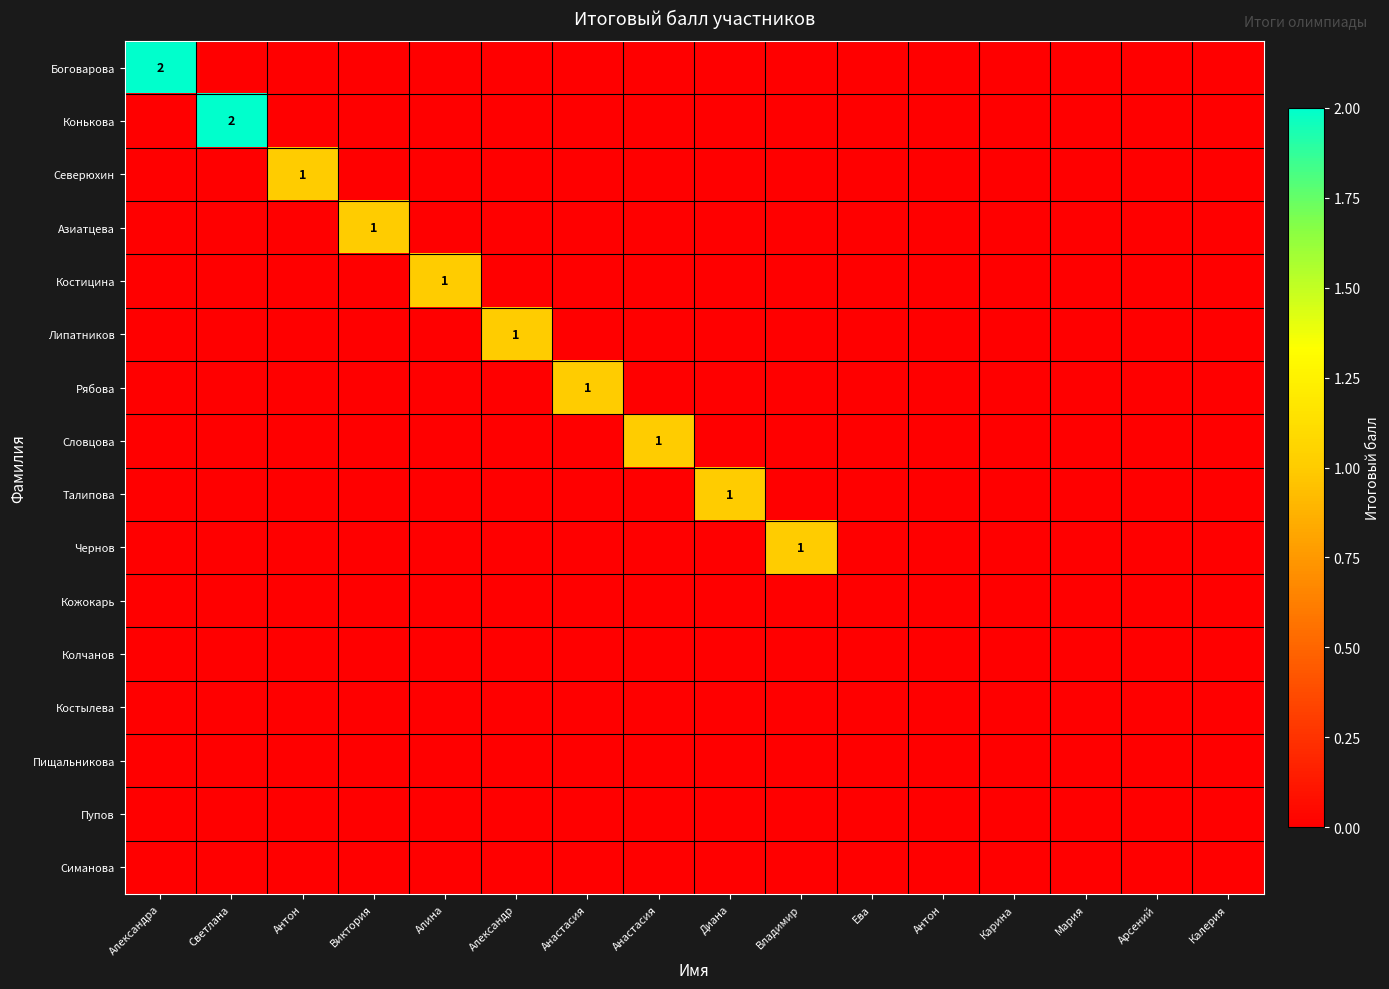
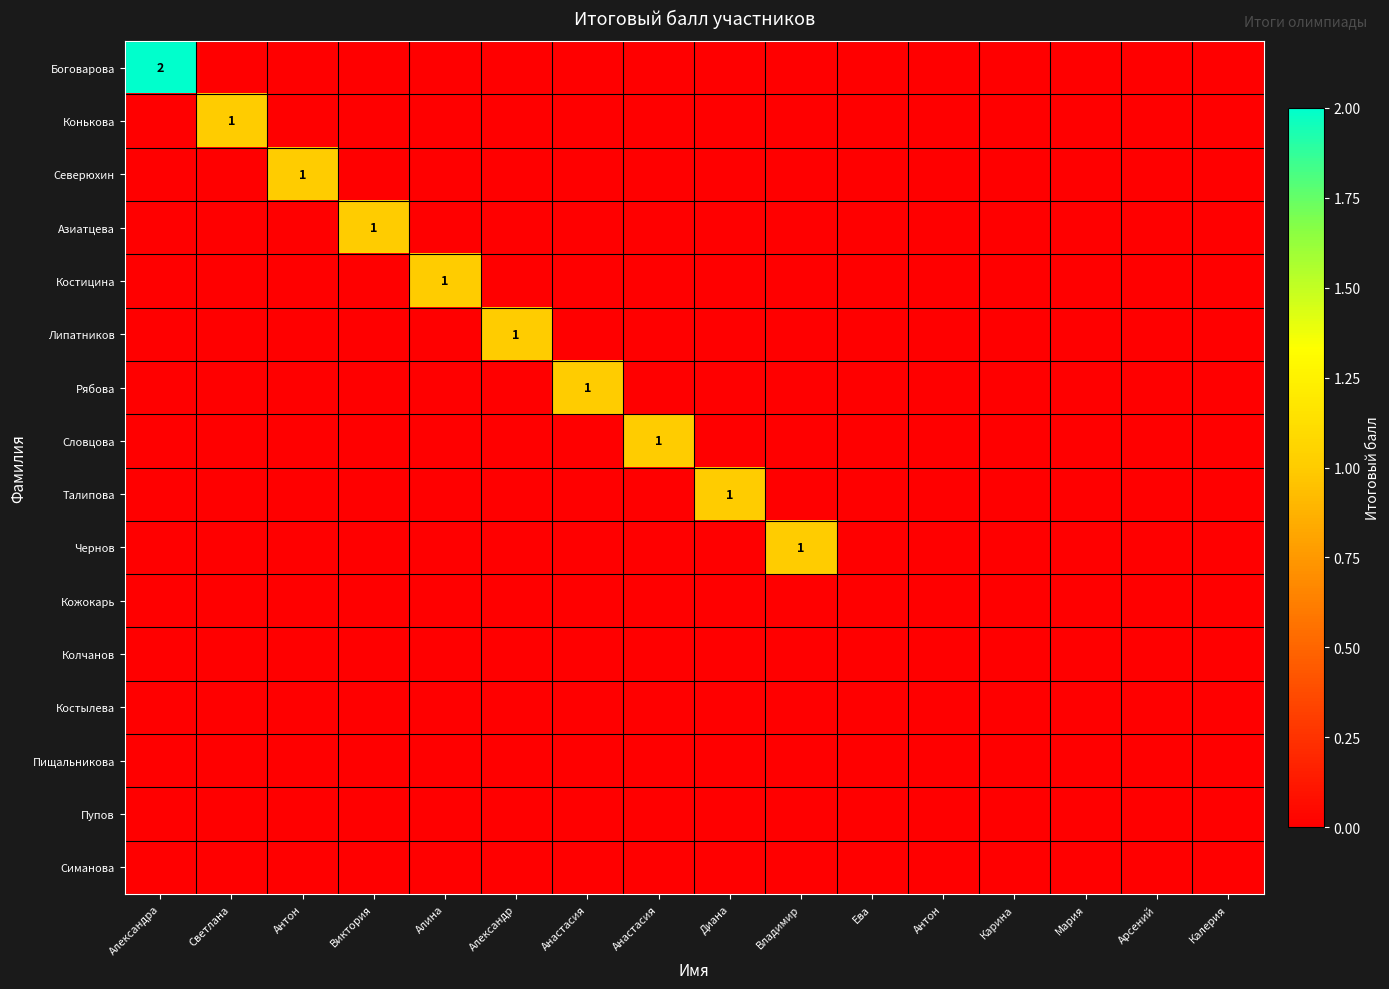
  {
    "Боговарова": {
      "Александра": 2
    },
    "Конькова": {
-     "Светлана": 2
+     "Светлана": 1
    },
    "Азиатцева": {
      "Виктория": 1
    },
    "Костицина": {
      "Алина": 1
    },
    "Липатников": {
      "Александр": 1
    },
    "Талипова": {
      "Диана": 1
    },
    "Чернов": {
      "Владимир": 1
    }
  }
